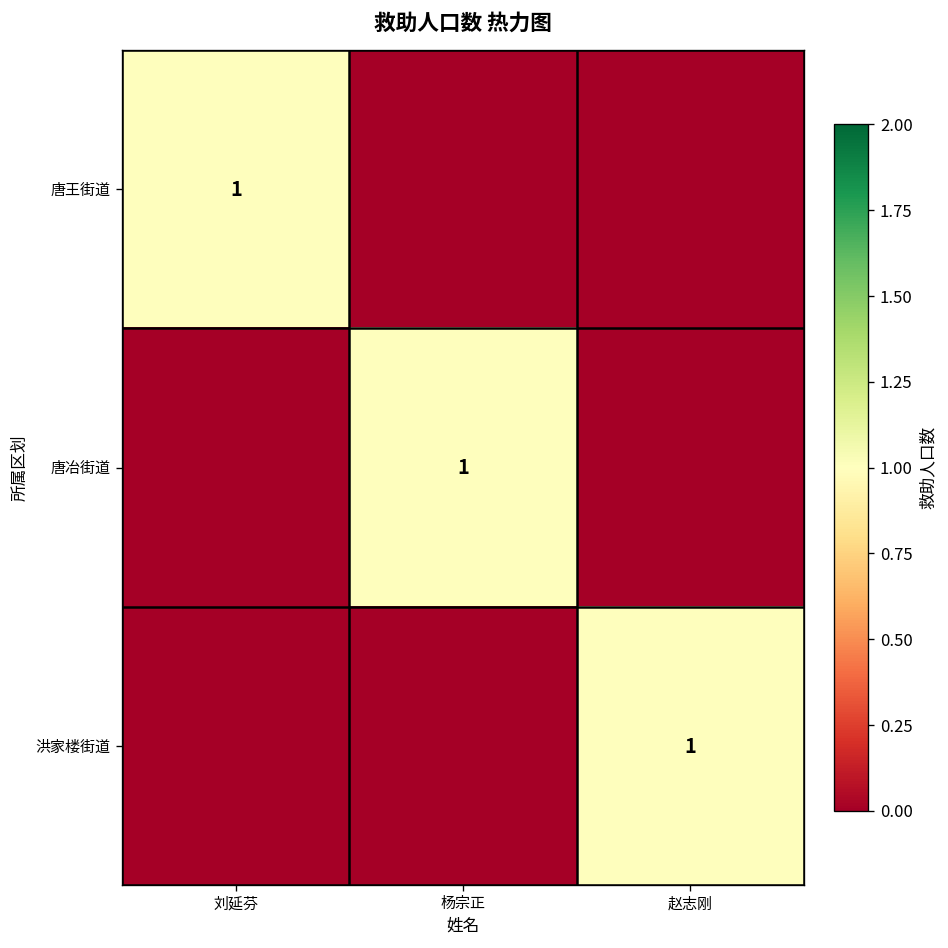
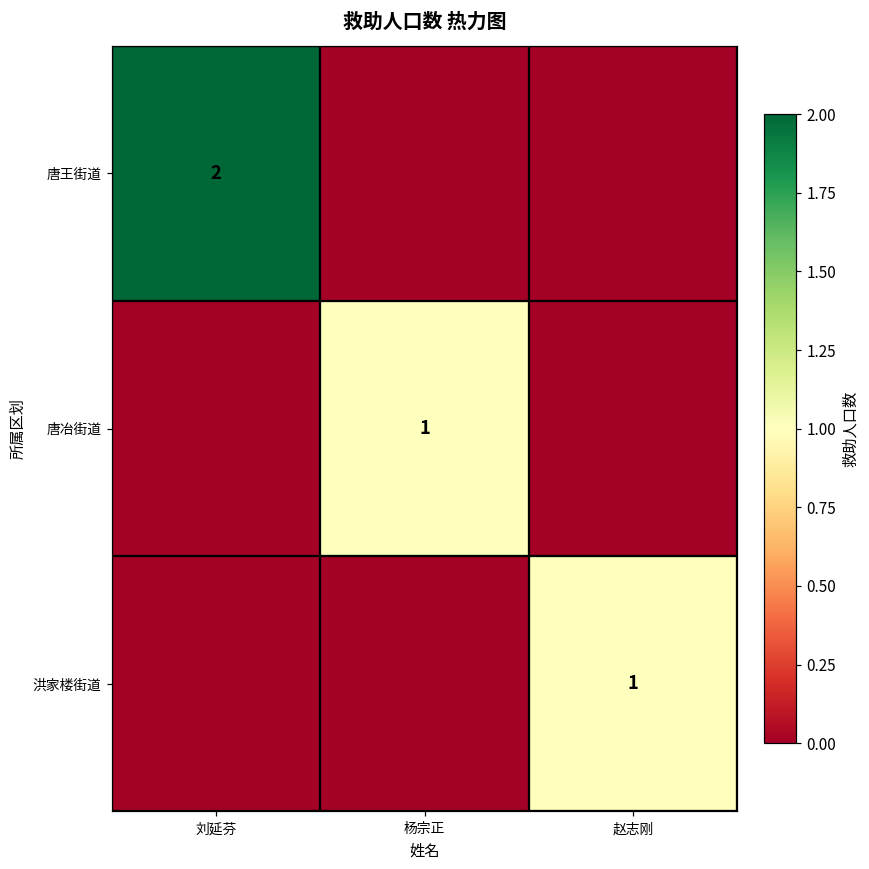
  {
    "唐王街道": {
-     "刘延芬": 1
+     "刘延芬": 2
    },
    "唐冶街道": {
      "杨宗正": 1
    },
    "洪家楼街道": {
      "赵志刚": 1
    }
  }
